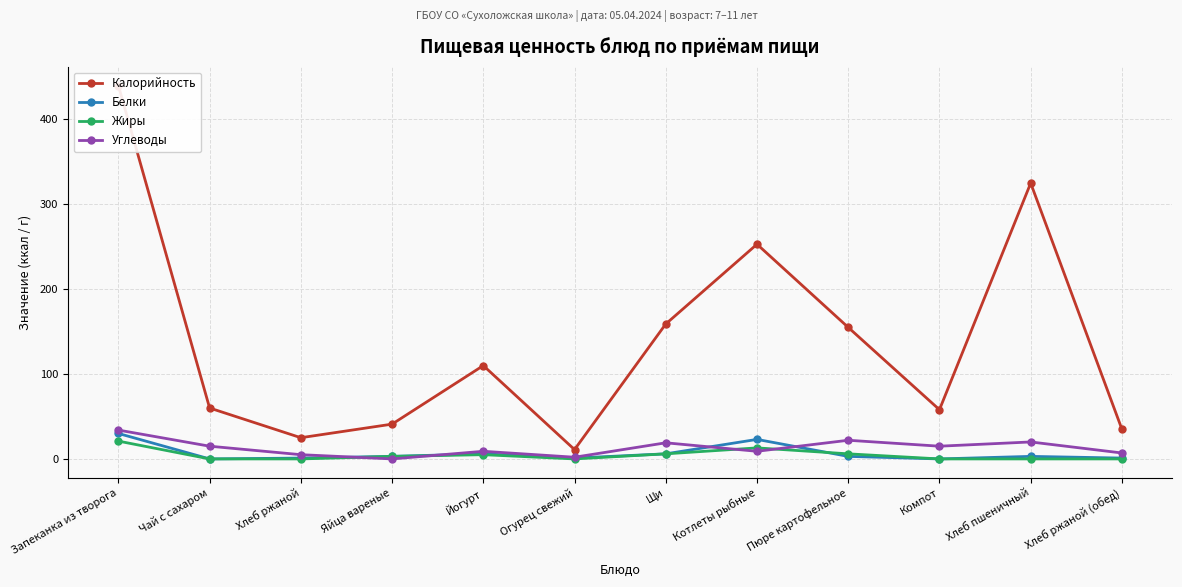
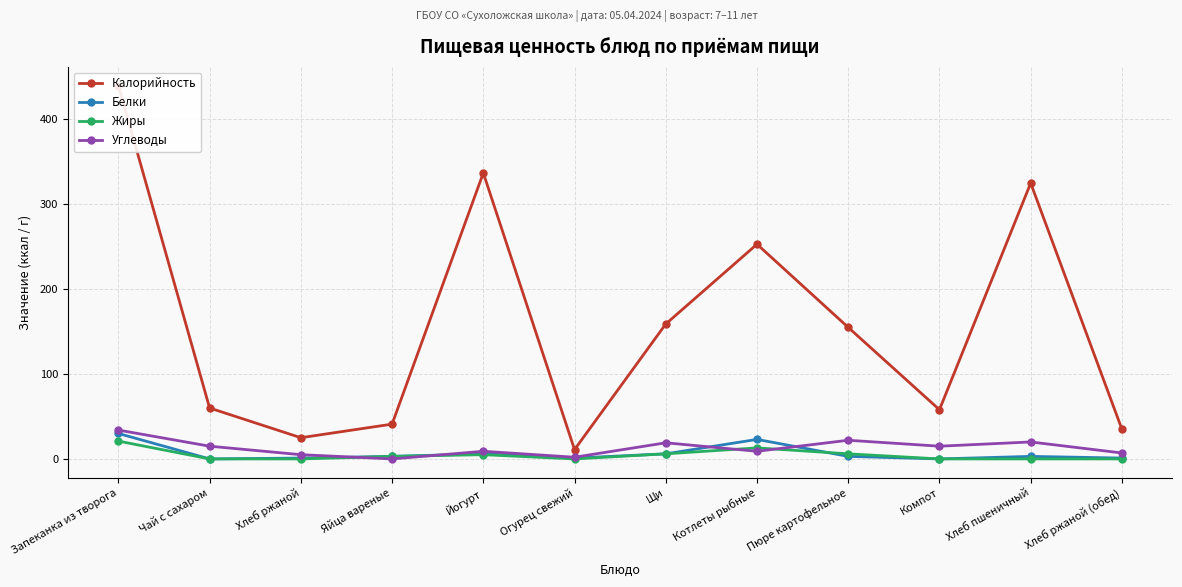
  {
    "Калорийность": {
      "Чай с сахаром": 60,
      "Хлеб ржаной": 30,
      "Яйца вареные": 40,
-     "Йогурт": 110,
+     "Йогурт": 340,
      "Огурец свежий": 10,
      "Щи": 160,
      "Котлеты рыбные": 250,
      "Пюре картофельное": 160,
      "Компот": 60,
      "Хлеб пшеничный": 330,
      "Хлеб ржаной (обед)": 40
    },
    "Белки": {
      "Запеканка из творога": 30,
      "Котлеты рыбные": 20,
      "Пюре картофельное": 0
    },
    "Жиры": {
      "Запеканка из творога": 20,
      "Котлеты рыбные": 10,
      "Пюре картофельное": 10
    },
    "Углеводы": {
      "Запеканка из творога": 30,
      "Чай с сахаром": 20,
      "Хлеб ржаной": 10,
      "Щи": 20,
      "Котлеты рыбные": 10,
      "Пюре картофельное": 20,
      "Компот": 20,
      "Хлеб пшеничный": 20,
      "Хлеб ржаной (обед)": 10
    }
  }
